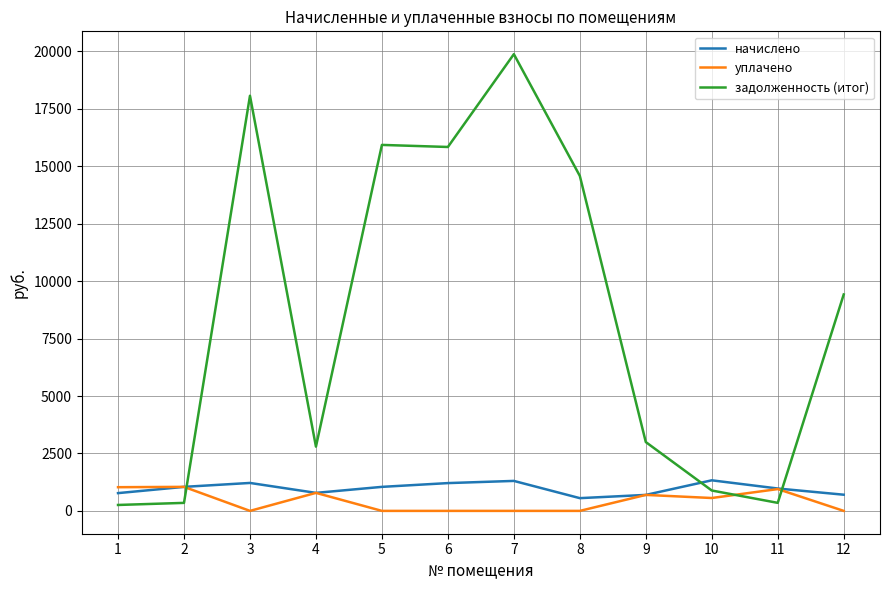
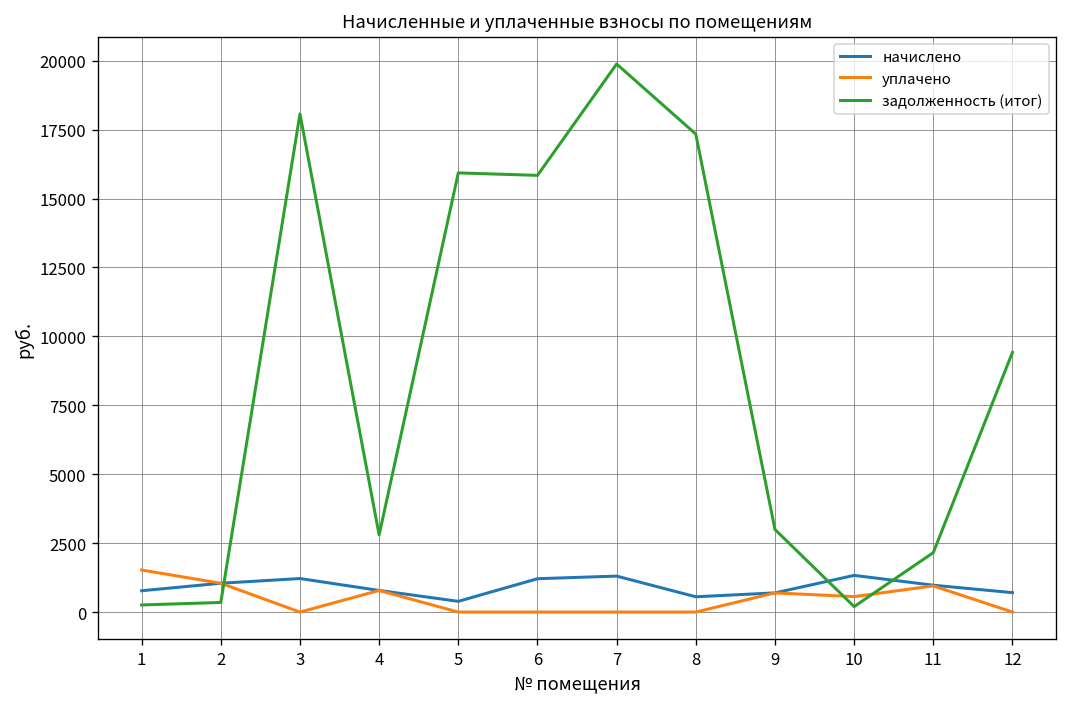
  {
    "начислено": {
      "1": 800,
      "3": 1200,
-     "5": 1000,
+     "5": 400,
      "6": 1200,
      "7": 1300,
      "8": 600,
      "10": 1300,
      "12": 700
    },
    "уплачено": {
-     "1": 1000,
+     "1": 1500,
      "3": 0,
      "5": 0,
      "6": 0,
      "7": 0,
      "8": 0,
      "10": 600,
      "12": 0
    },
    "задолженность (итог)": {
      "1": 300,
      "2": 300,
      "3": 18100,
      "4": 2800,
      "5": 15900,
      "6": 15800,
      "7": 19900,
-     "8": 14600,
+     "8": 17300,
      "9": 3000,
-     "10": 900,
-     "11": 300,
+     "10": 200,
+     "11": 2200,
      "12": 9400
    }
  }
